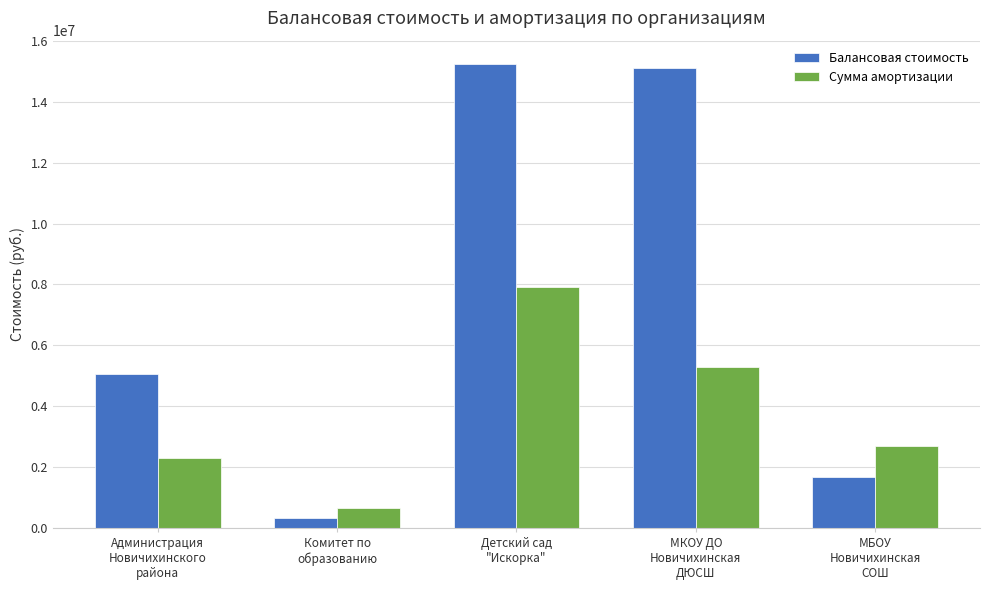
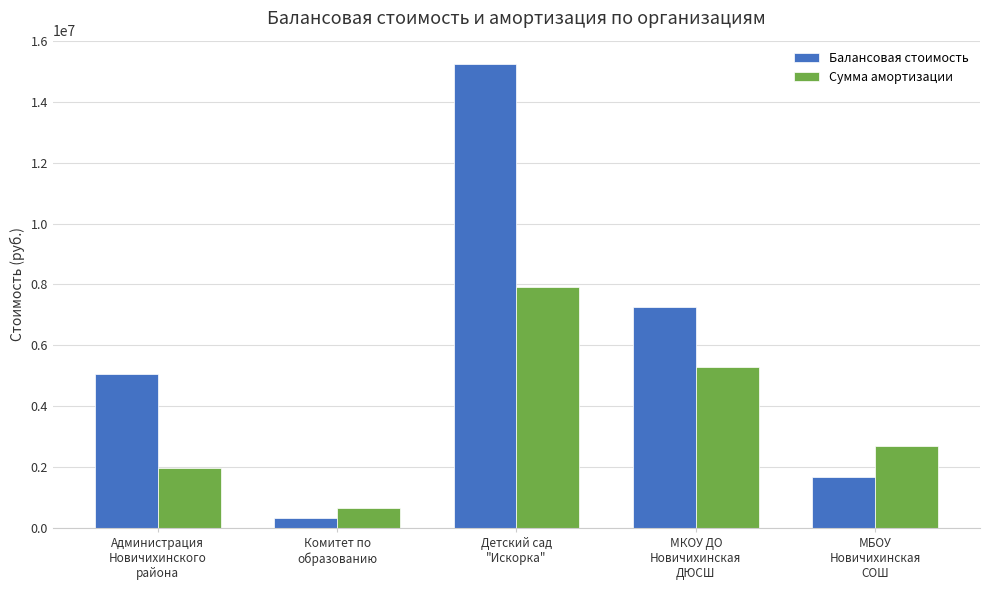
  {
    "Балансовая стоимость": {
      "Администрация Новичихинского района": 5000000,
      "Комитет по образованию": 300000,
      "Детский сад \"Искорка\"": 15200000,
-     "МКОУ ДО Новичихинская ДЮСШ": 15100000,
+     "МКОУ ДО Новичихинская ДЮСШ": 7300000,
      "МБОУ Новичихинская СОШ": 1700000
    },
    "Сумма амортизации": {
-     "Администрация Новичихинского района": 2300000,
+     "Администрация Новичихинского района": 2000000,
      "Комитет по образованию": 600000,
      "Детский сад \"Искорка\"": 7900000,
      "МКОУ ДО Новичихинская ДЮСШ": 5300000,
      "МБОУ Новичихинская СОШ": 2700000
    }
  }
